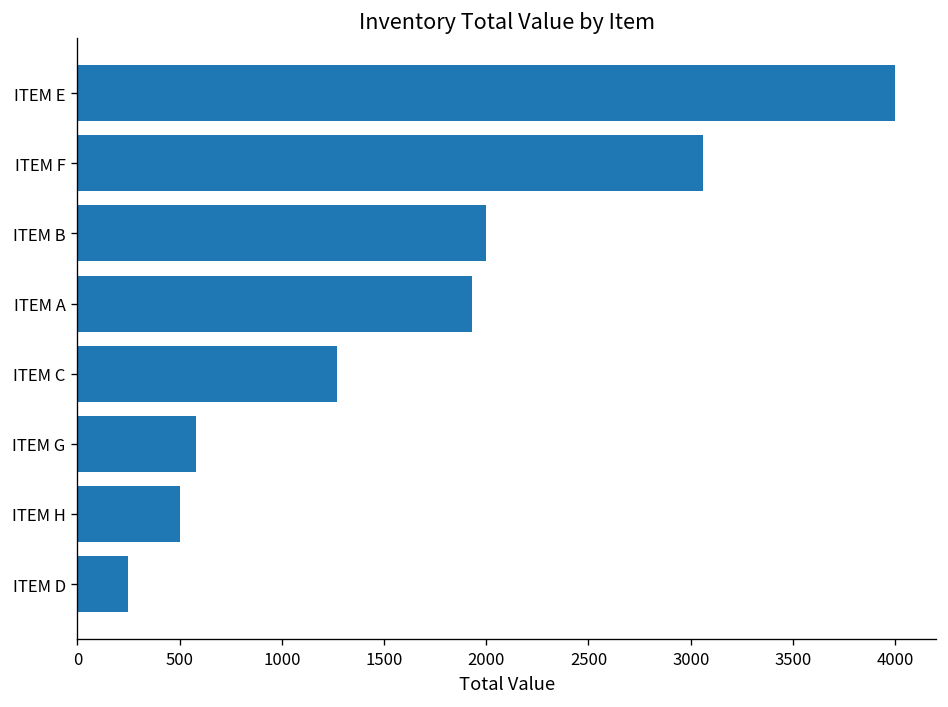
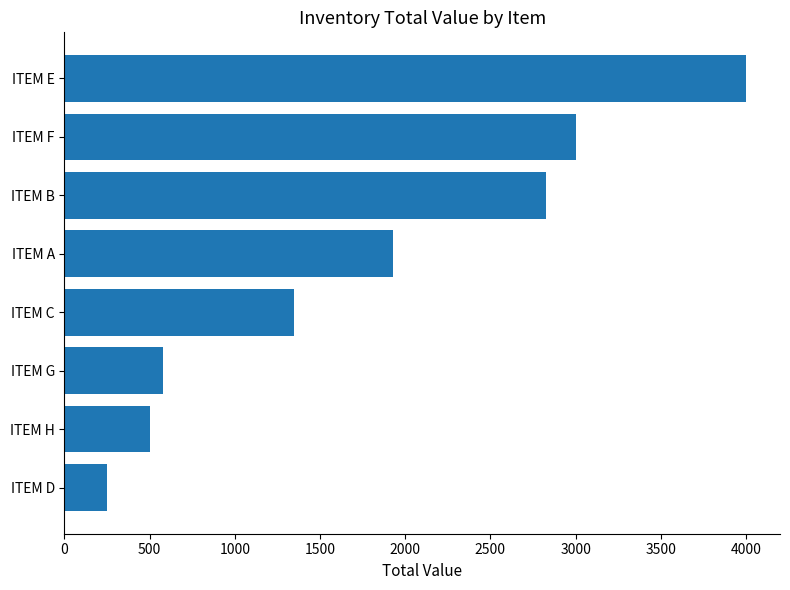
  {
    "ITEM E": 4000,
-   "ITEM F": 3060,
-   "ITEM B": 2000,
+   "ITEM F": 3000,
+   "ITEM B": 2830,
    "ITEM A": 1930,
-   "ITEM C": 1270,
+   "ITEM C": 1350,
    "ITEM G": 580,
    "ITEM H": 500,
    "ITEM D": 250
  }
